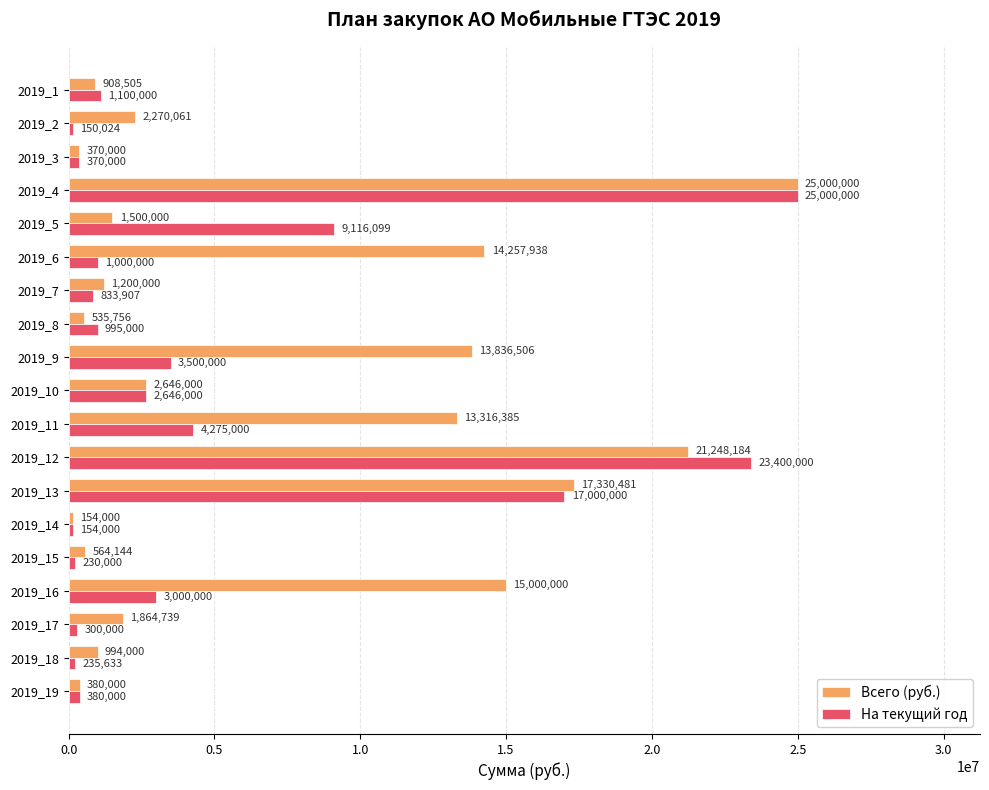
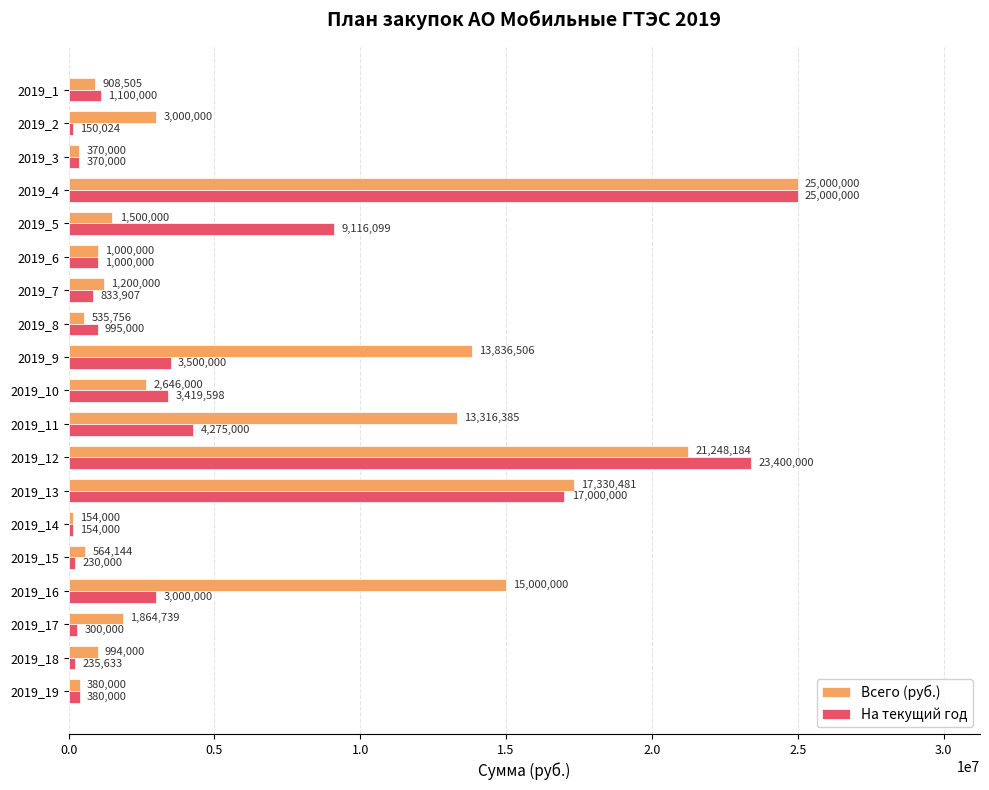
  {
    "Всего (руб.)": {
      "2019_1": "908,505",
-     "2019_2": "2,270,061",
+     "2019_2": "3,000,000",
      "2019_3": "370,000",
      "2019_4": "25,000,000",
      "2019_5": "1,500,000",
-     "2019_6": "14,257,938",
+     "2019_6": "1,000,000",
      "2019_7": "1,200,000",
      "2019_8": "535,756",
      "2019_9": "13,836,506",
      "2019_10": "2,646,000",
      "2019_11": "13,316,385",
      "2019_12": "21,248,184",
      "2019_13": "17,330,481",
      "2019_14": "154,000",
      "2019_15": "564,144",
      "2019_16": "15,000,000",
      "2019_17": "1,864,739",
      "2019_18": "994,000",
      "2019_19": "380,000"
    },
    "На текущий год": {
      "2019_1": "1,100,000",
      "2019_2": "150,024",
      "2019_3": "370,000",
      "2019_4": "25,000,000",
      "2019_5": "9,116,099",
      "2019_6": "1,000,000",
      "2019_7": "833,907",
      "2019_8": "995,000",
      "2019_9": "3,500,000",
-     "2019_10": "2,646,000",
+     "2019_10": "3,419,598",
      "2019_11": "4,275,000",
      "2019_12": "23,400,000",
      "2019_13": "17,000,000",
      "2019_14": "154,000",
      "2019_15": "230,000",
      "2019_16": "3,000,000",
      "2019_17": "300,000",
      "2019_18": "235,633",
      "2019_19": "380,000"
    }
  }
